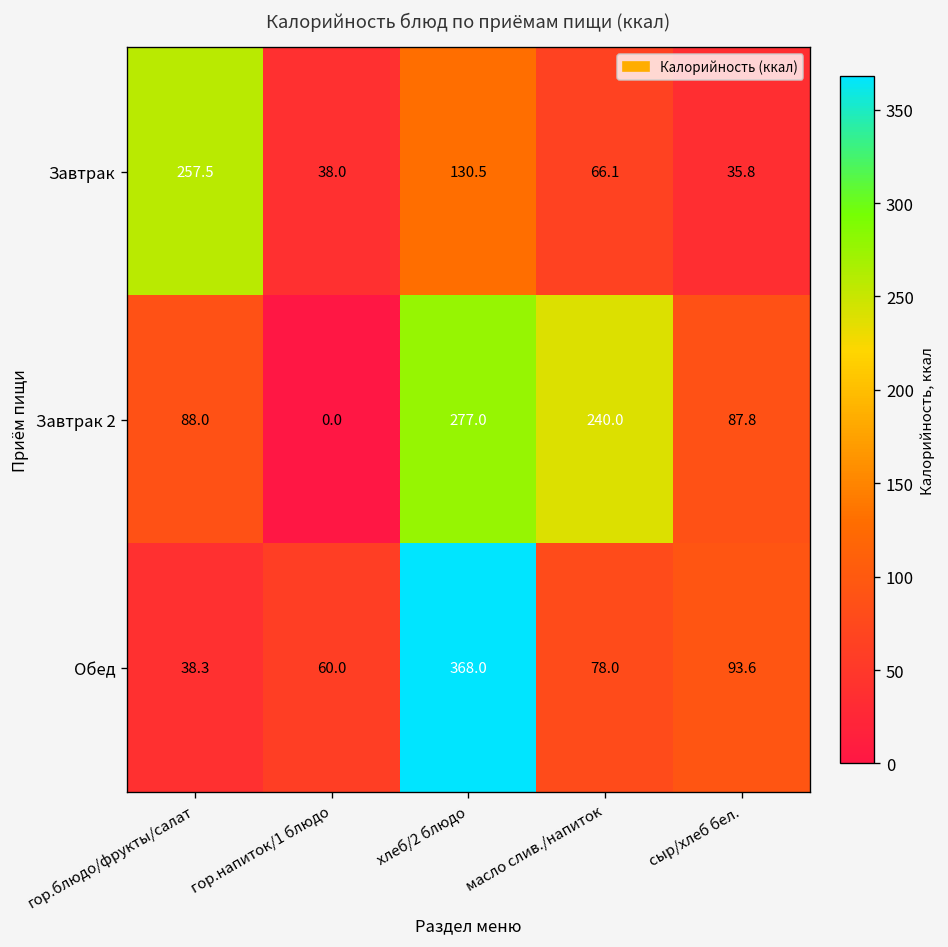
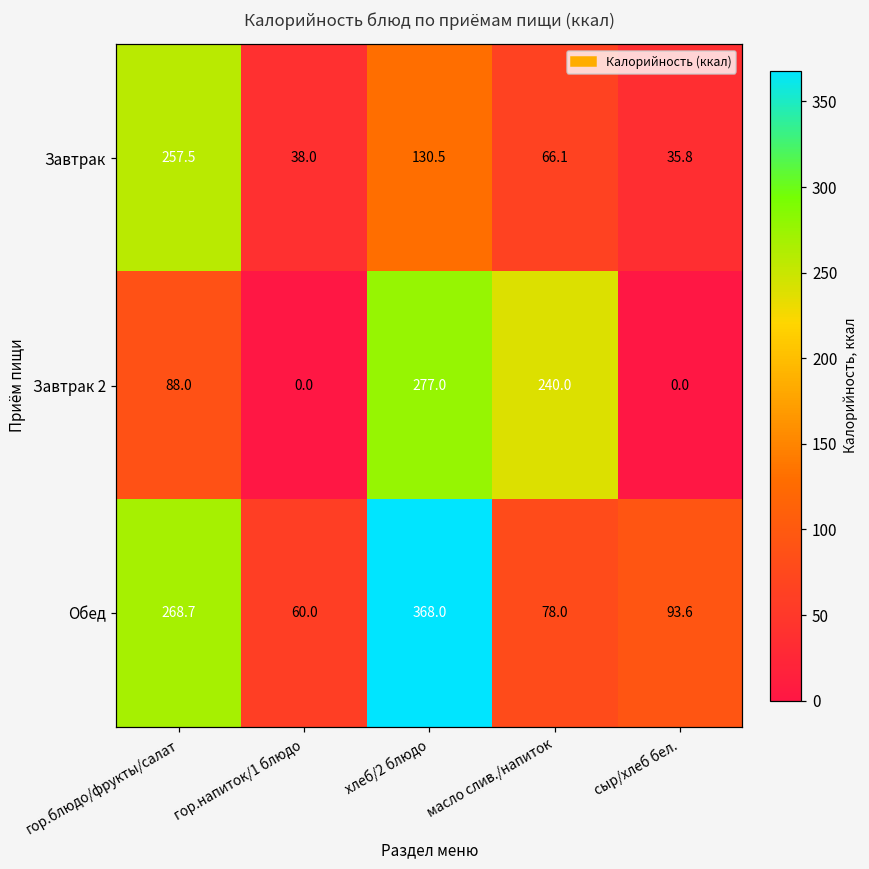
  {
    "Завтрак": {
      "гор.блюдо/фрукты/салат": 257.5,
      "гор.напиток/1 блюдо": 38.0,
      "хлеб/2 блюдо": 130.5,
      "масло слив./напиток": 66.1,
      "сыр/хлеб бел.": 35.8
    },
    "Завтрак 2": {
      "гор.блюдо/фрукты/салат": 88.0,
      "гор.напиток/1 блюдо": 0.0,
      "хлеб/2 блюдо": 277.0,
      "масло слив./напиток": 240.0,
-     "сыр/хлеб бел.": 87.8
+     "сыр/хлеб бел.": 0.0
    },
    "Обед": {
-     "гор.блюдо/фрукты/салат": 38.3,
+     "гор.блюдо/фрукты/салат": 268.7,
      "гор.напиток/1 блюдо": 60.0,
      "хлеб/2 блюдо": 368.0,
      "масло слив./напиток": 78.0,
      "сыр/хлеб бел.": 93.6
    }
  }
